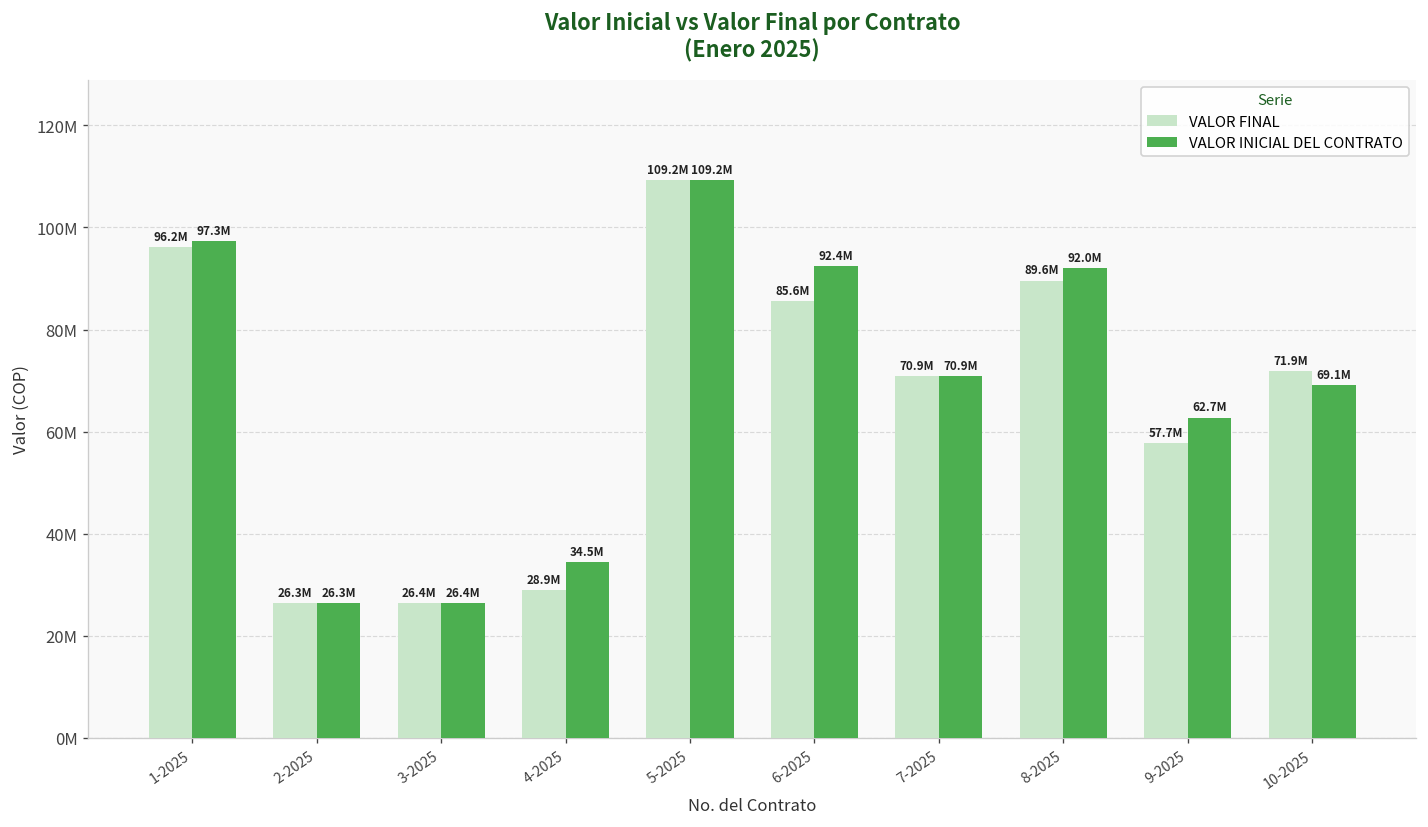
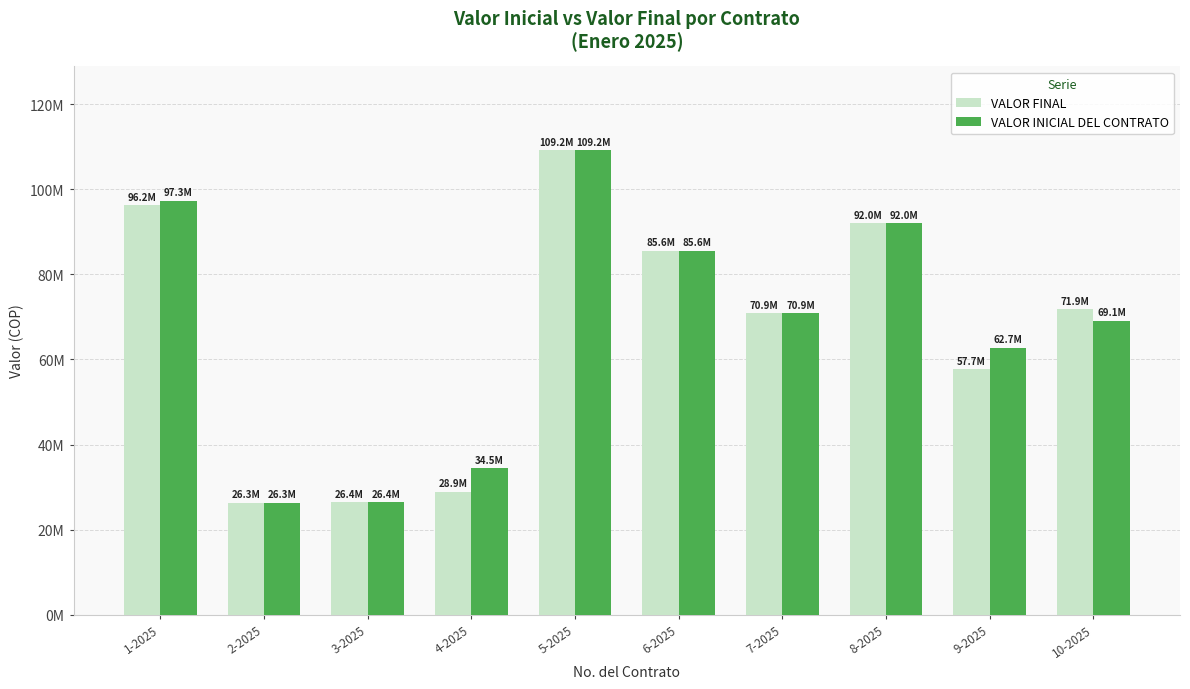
  {
    "VALOR FINAL": {
      "1-2025": "96.2M",
      "2-2025": "26.3M",
      "3-2025": "26.4M",
      "4-2025": "28.9M",
      "5-2025": "109.2M",
      "6-2025": "85.6M",
      "7-2025": "70.9M",
-     "8-2025": "89.6M",
+     "8-2025": "92.0M",
      "9-2025": "57.7M",
      "10-2025": "71.9M"
    },
    "VALOR INICIAL DEL CONTRATO": {
      "1-2025": "97.3M",
      "2-2025": "26.3M",
      "3-2025": "26.4M",
      "4-2025": "34.5M",
      "5-2025": "109.2M",
-     "6-2025": "92.4M",
+     "6-2025": "85.6M",
      "7-2025": "70.9M",
      "8-2025": "92.0M",
      "9-2025": "62.7M",
      "10-2025": "69.1M"
    }
  }
